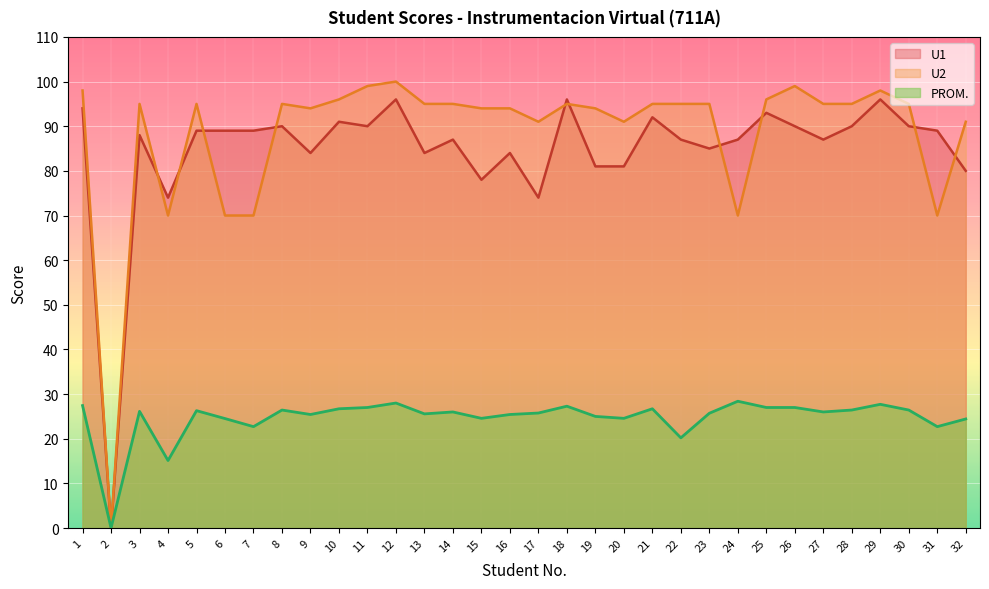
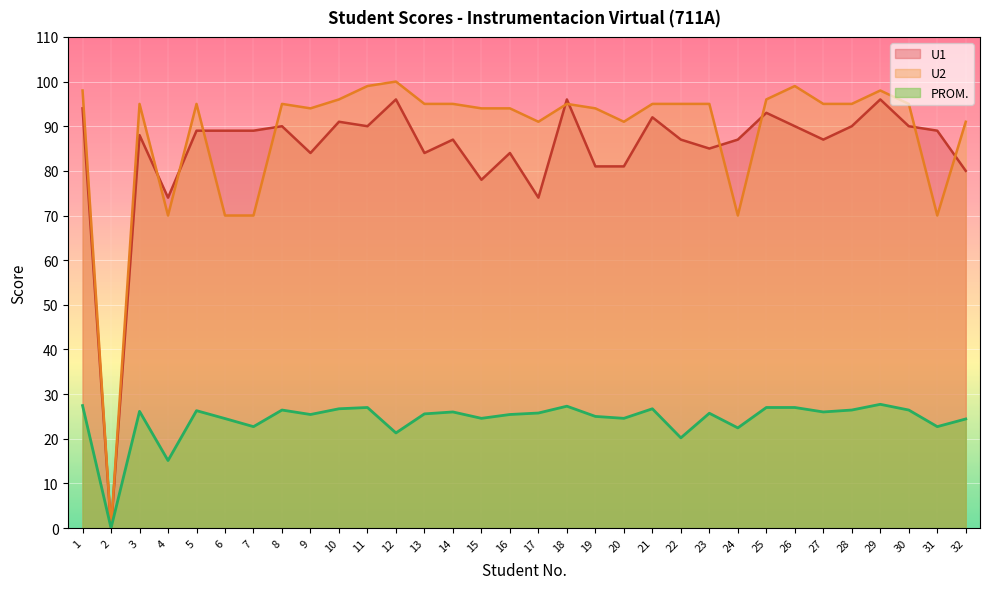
  {
    "PROM.": {
      "1": 27,
      "3": 26,
      "4": 15,
      "5": 26,
      "6": 25,
      "7": 23,
      "8": 26,
      "9": 25,
      "10": 27,
      "11": 27,
-     "12": 28,
+     "12": 21,
      "13": 26,
      "14": 26,
      "15": 25,
      "16": 25,
      "17": 26,
      "18": 27,
      "19": 25,
      "20": 25,
      "21": 27,
      "22": 20,
      "23": 26,
-     "24": 28,
+     "24": 22,
      "25": 27,
      "26": 27,
      "27": 26,
      "28": 26,
      "29": 28,
      "30": 26,
      "31": 23,
      "32": 24
    }
  }
